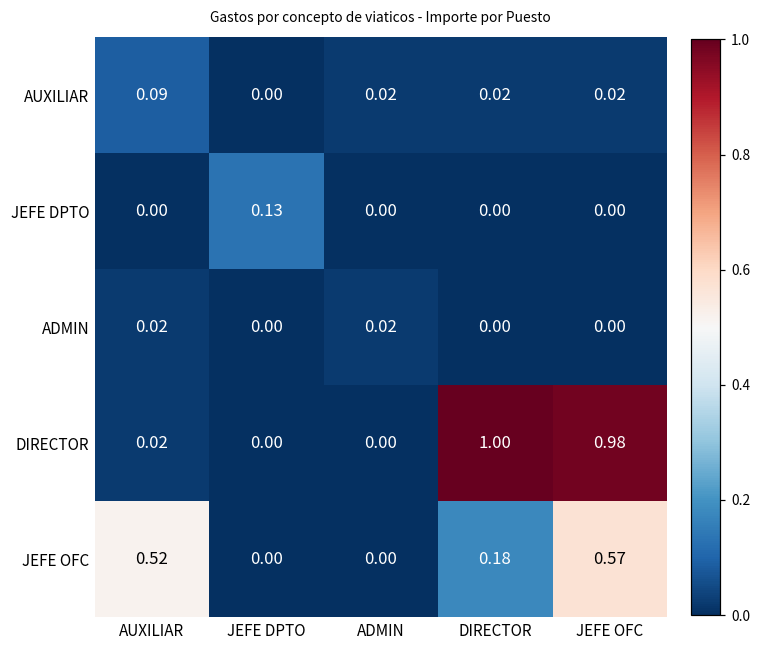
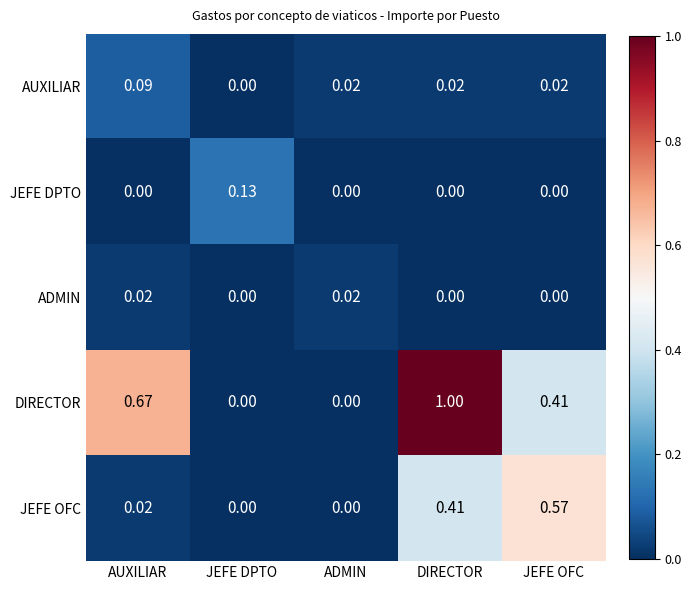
  {
    "AUXILIAR": {
      "AUXILIAR": 0.09,
      "JEFE DPTO": 0.00,
      "ADMIN": 0.02,
      "DIRECTOR": 0.02,
      "JEFE OFC": 0.02
    },
    "JEFE DPTO": {
      "AUXILIAR": 0.00,
      "JEFE DPTO": 0.13,
      "ADMIN": 0.00,
      "DIRECTOR": 0.00,
      "JEFE OFC": 0.00
    },
    "ADMIN": {
      "AUXILIAR": 0.02,
      "JEFE DPTO": 0.00,
      "ADMIN": 0.02,
      "DIRECTOR": 0.00,
      "JEFE OFC": 0.00
    },
    "DIRECTOR": {
-     "AUXILIAR": 0.02,
+     "AUXILIAR": 0.67,
      "JEFE DPTO": 0.00,
      "ADMIN": 0.00,
      "DIRECTOR": 1.00,
-     "JEFE OFC": 0.98
+     "JEFE OFC": 0.41
    },
    "JEFE OFC": {
-     "AUXILIAR": 0.52,
+     "AUXILIAR": 0.02,
      "JEFE DPTO": 0.00,
      "ADMIN": 0.00,
-     "DIRECTOR": 0.18,
+     "DIRECTOR": 0.41,
      "JEFE OFC": 0.57
    }
  }
